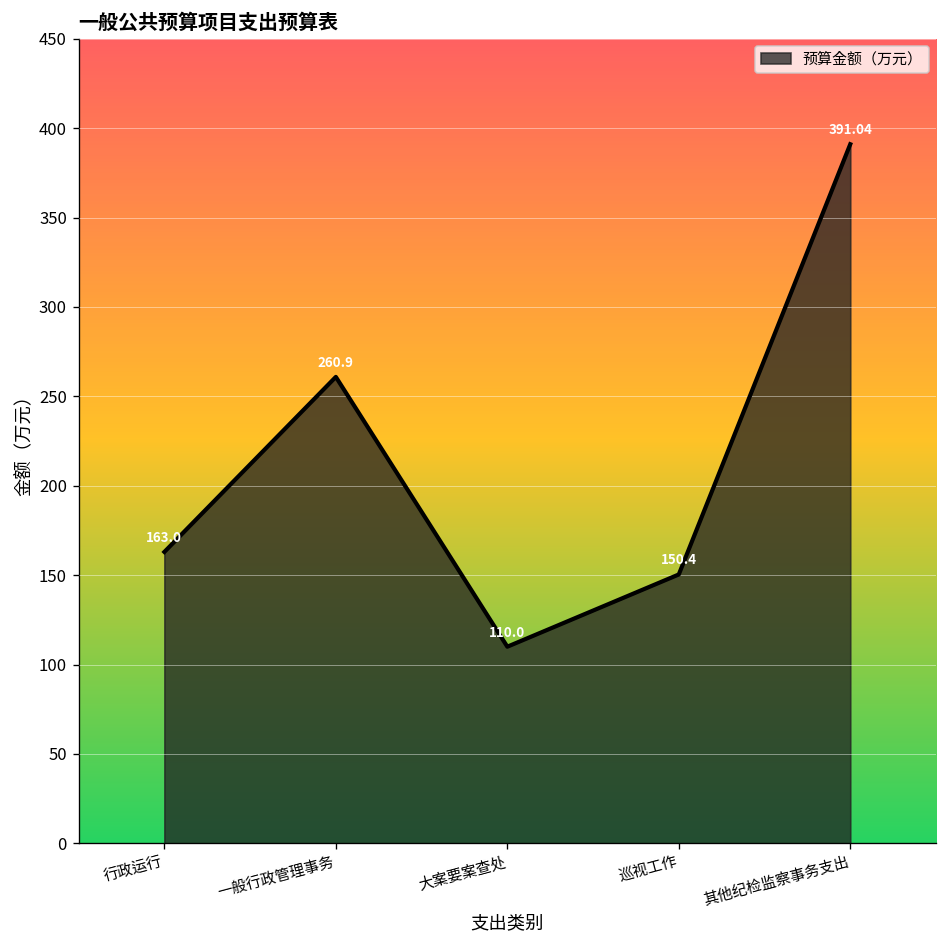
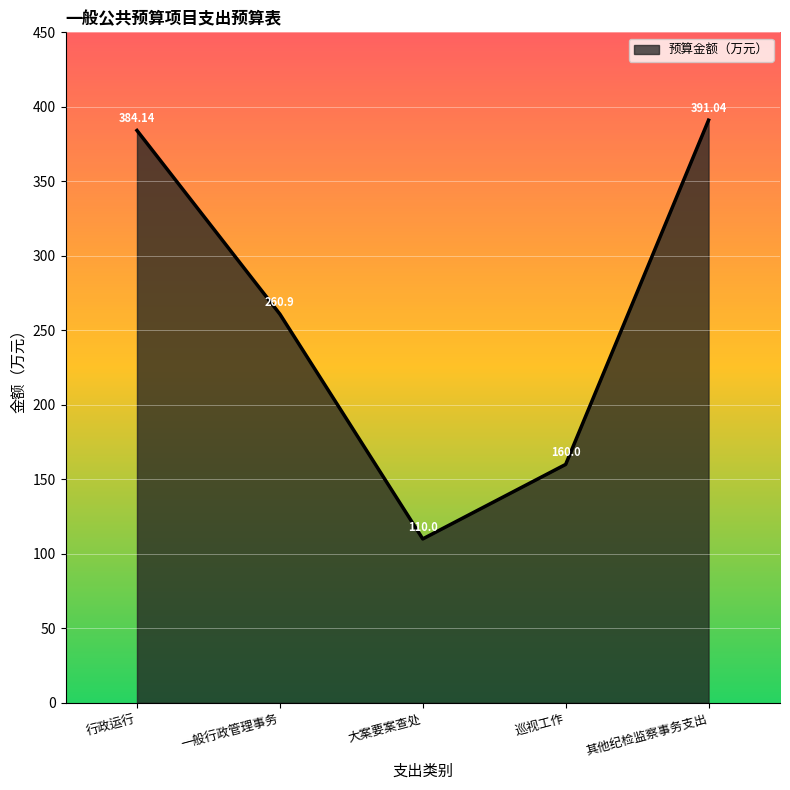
  {
-   "行政运行": 163.0,
+   "行政运行": 384.14,
    "一般行政管理事务": 260.9,
    "大案要案查处": 110.0,
-   "巡视工作": 150.4,
+   "巡视工作": 160.0,
    "其他纪检监察事务支出": 391.04
  }
